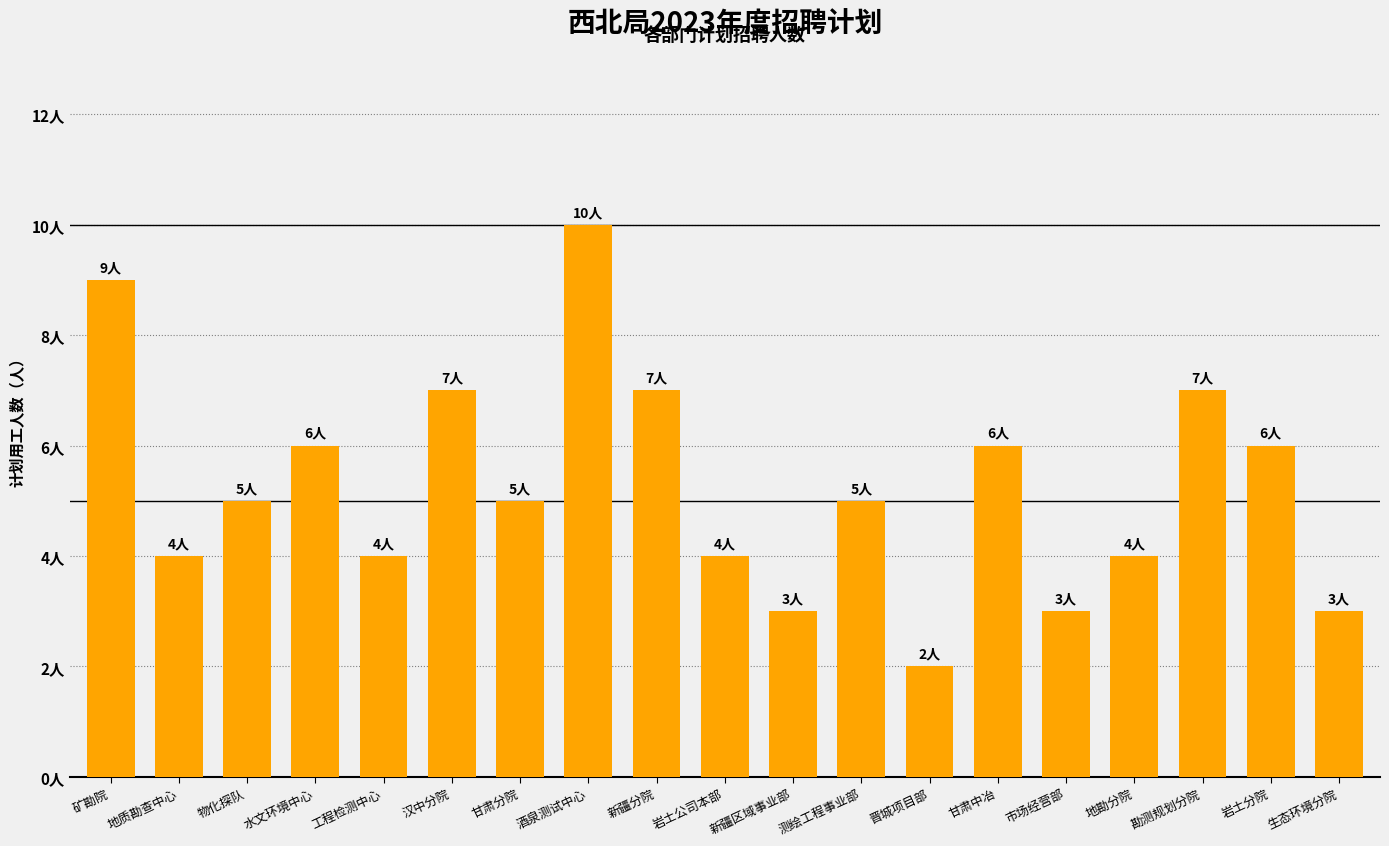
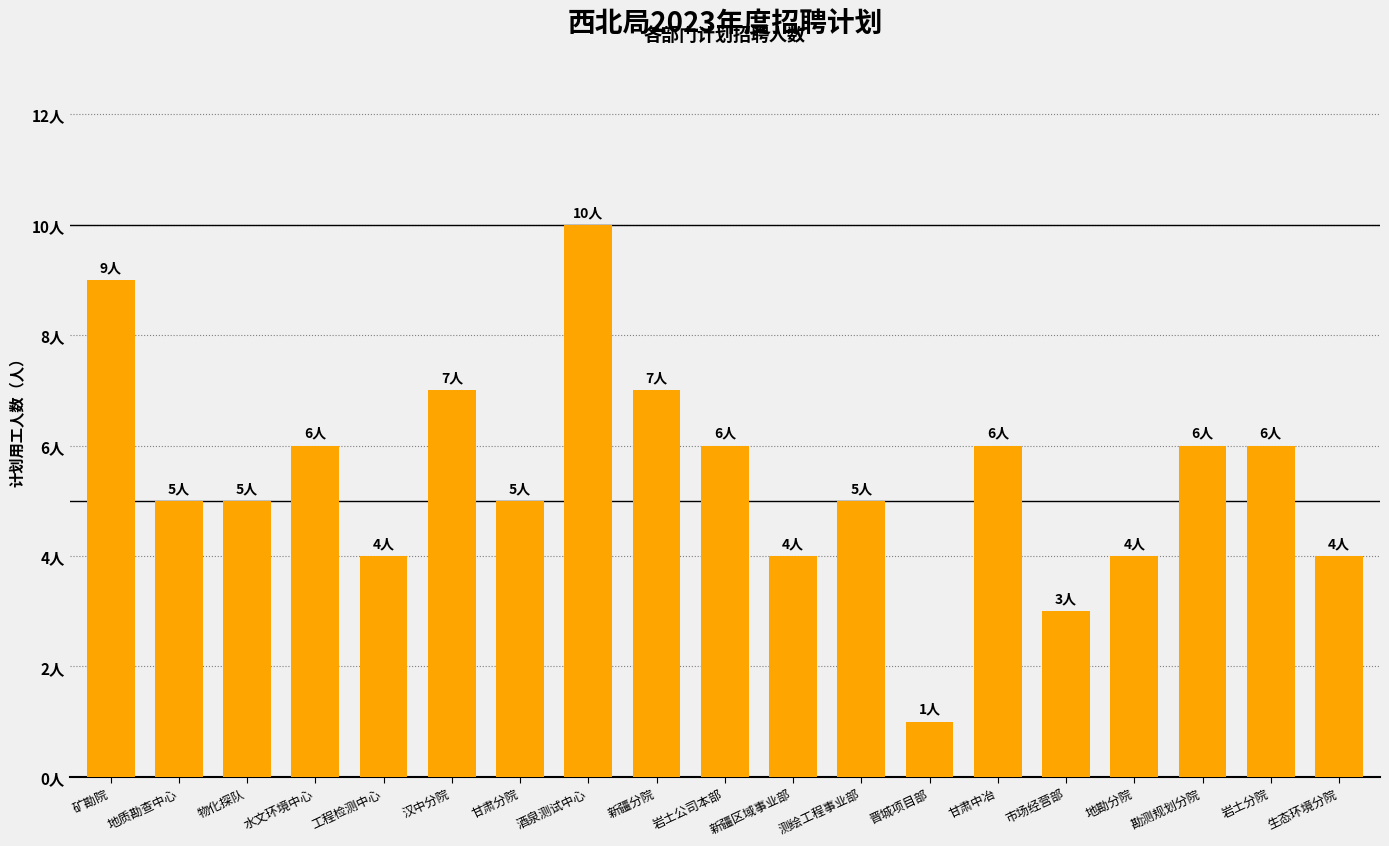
  {
    "矿勘院": "9人",
-   "地质勘查中心": "4人",
+   "地质勘查中心": "5人",
    "物化探队": "5人",
    "水文环境中心": "6人",
    "工程检测中心": "4人",
    "汉中分院": "7人",
    "甘肃分院": "5人",
    "酒泉测试中心": "10人",
    "新疆分院": "7人",
-   "岩土公司本部": "4人",
-   "新疆区域事业部": "3人",
+   "岩土公司本部": "6人",
+   "新疆区域事业部": "4人",
    "测绘工程事业部": "5人",
-   "晋城项目部": "2人",
+   "晋城项目部": "1人",
    "甘肃中冶": "6人",
    "市场经营部": "3人",
    "地勘分院": "4人",
-   "勘测规划分院": "7人",
+   "勘测规划分院": "6人",
    "岩土分院": "6人",
-   "生态环境分院": "3人"
+   "生态环境分院": "4人"
  }
